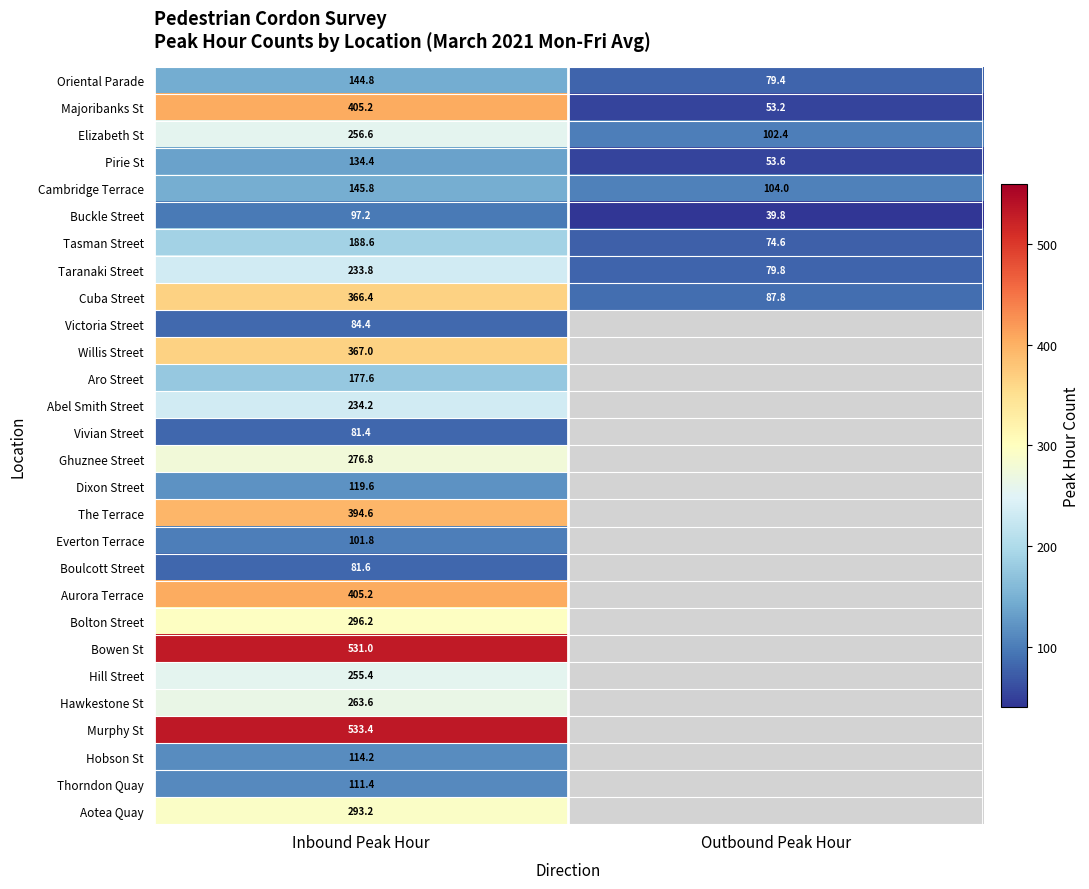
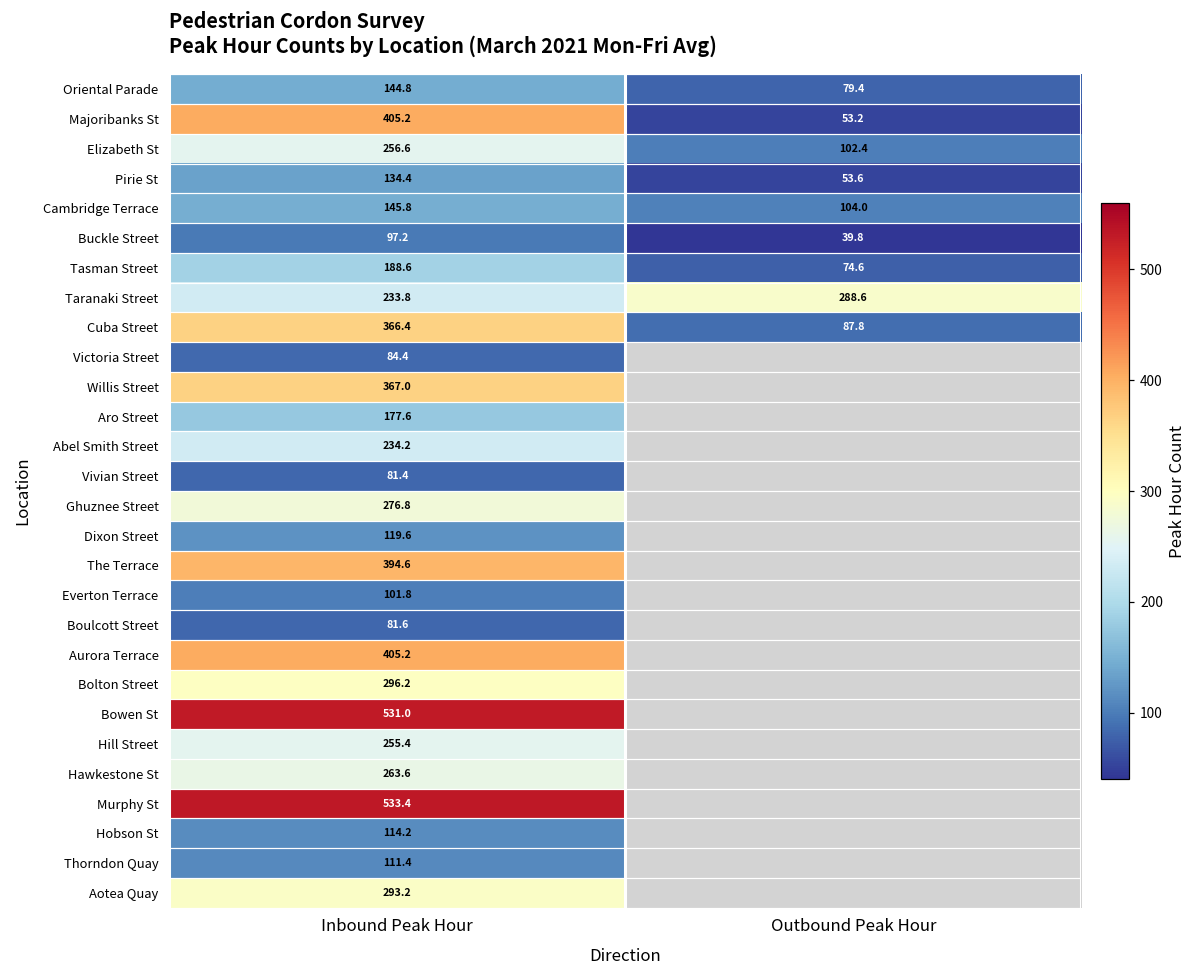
  {
    "Oriental Parade": {
      "Inbound Peak Hour": 144.8,
      "Outbound Peak Hour": 79.4
    },
    "Majoribanks St": {
      "Inbound Peak Hour": 405.2,
      "Outbound Peak Hour": 53.2
    },
    "Elizabeth St": {
      "Inbound Peak Hour": 256.6,
      "Outbound Peak Hour": 102.4
    },
    "Pirie St": {
      "Inbound Peak Hour": 134.4,
      "Outbound Peak Hour": 53.6
    },
    "Cambridge Terrace": {
      "Inbound Peak Hour": 145.8,
      "Outbound Peak Hour": 104.0
    },
    "Buckle Street": {
      "Inbound Peak Hour": 97.2,
      "Outbound Peak Hour": 39.8
    },
    "Tasman Street": {
      "Inbound Peak Hour": 188.6,
      "Outbound Peak Hour": 74.6
    },
    "Taranaki Street": {
      "Inbound Peak Hour": 233.8,
-     "Outbound Peak Hour": 79.8
+     "Outbound Peak Hour": 288.6
    },
    "Cuba Street": {
      "Inbound Peak Hour": 366.4,
      "Outbound Peak Hour": 87.8
    },
    "Victoria Street": {
      "Inbound Peak Hour": 84.4
    },
    "Willis Street": {
      "Inbound Peak Hour": 367.0
    },
    "Aro Street": {
      "Inbound Peak Hour": 177.6
    },
    "Abel Smith Street": {
      "Inbound Peak Hour": 234.2
    },
    "Vivian Street": {
      "Inbound Peak Hour": 81.4
    },
    "Ghuznee Street": {
      "Inbound Peak Hour": 276.8
    },
    "Dixon Street": {
      "Inbound Peak Hour": 119.6
    },
    "The Terrace": {
      "Inbound Peak Hour": 394.6
    },
    "Everton Terrace": {
      "Inbound Peak Hour": 101.8
    },
    "Boulcott Street": {
      "Inbound Peak Hour": 81.6
    },
    "Aurora Terrace": {
      "Inbound Peak Hour": 405.2
    },
    "Bolton Street": {
      "Inbound Peak Hour": 296.2
    },
    "Bowen St": {
      "Inbound Peak Hour": 531.0
    },
    "Hill Street": {
      "Inbound Peak Hour": 255.4
    },
    "Hawkestone St": {
      "Inbound Peak Hour": 263.6
    },
    "Murphy St": {
      "Inbound Peak Hour": 533.4
    },
    "Hobson St": {
      "Inbound Peak Hour": 114.2
    },
    "Thorndon Quay": {
      "Inbound Peak Hour": 111.4
    },
    "Aotea Quay": {
      "Inbound Peak Hour": 293.2
    }
  }
